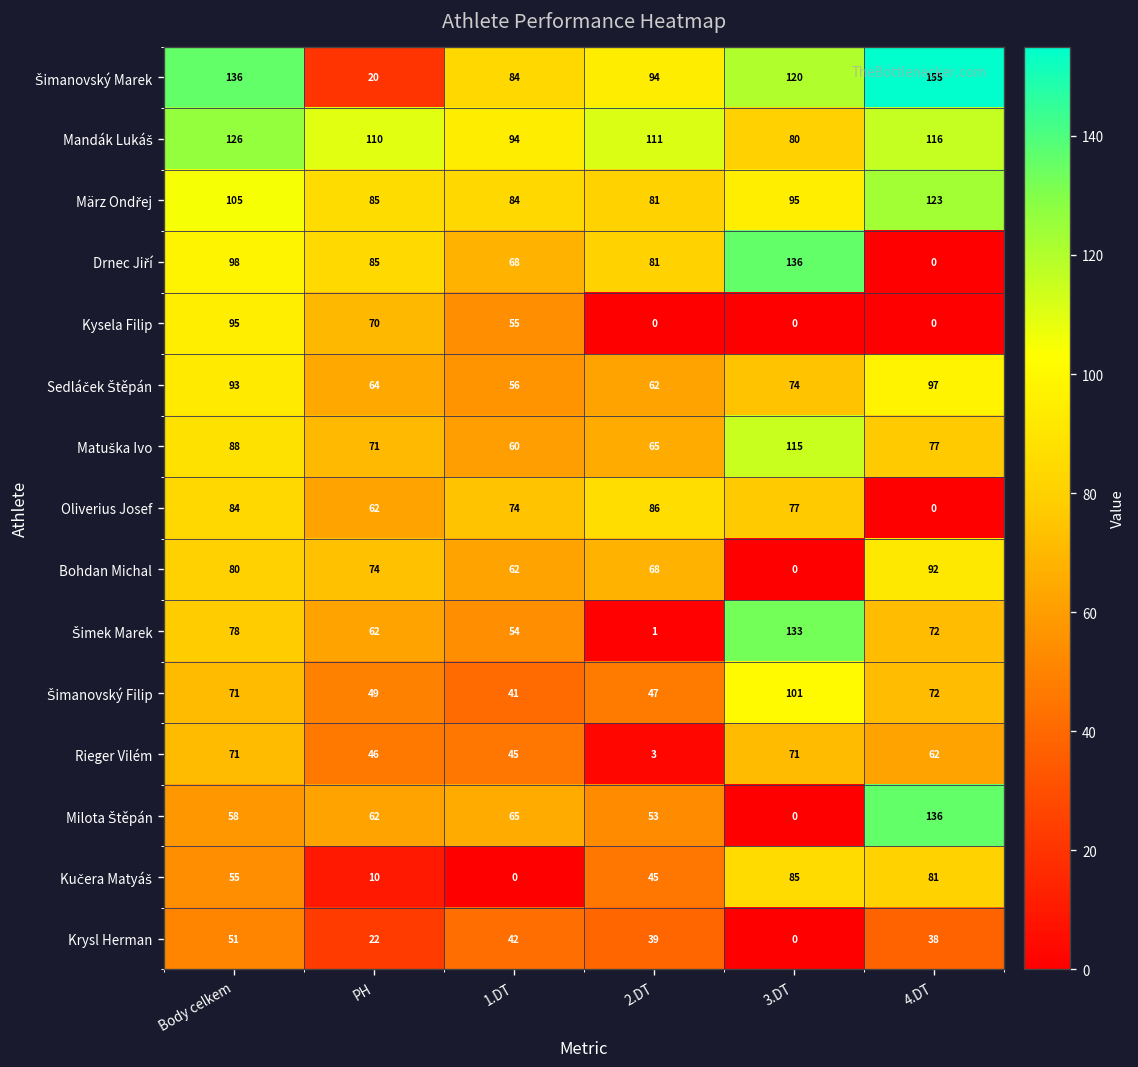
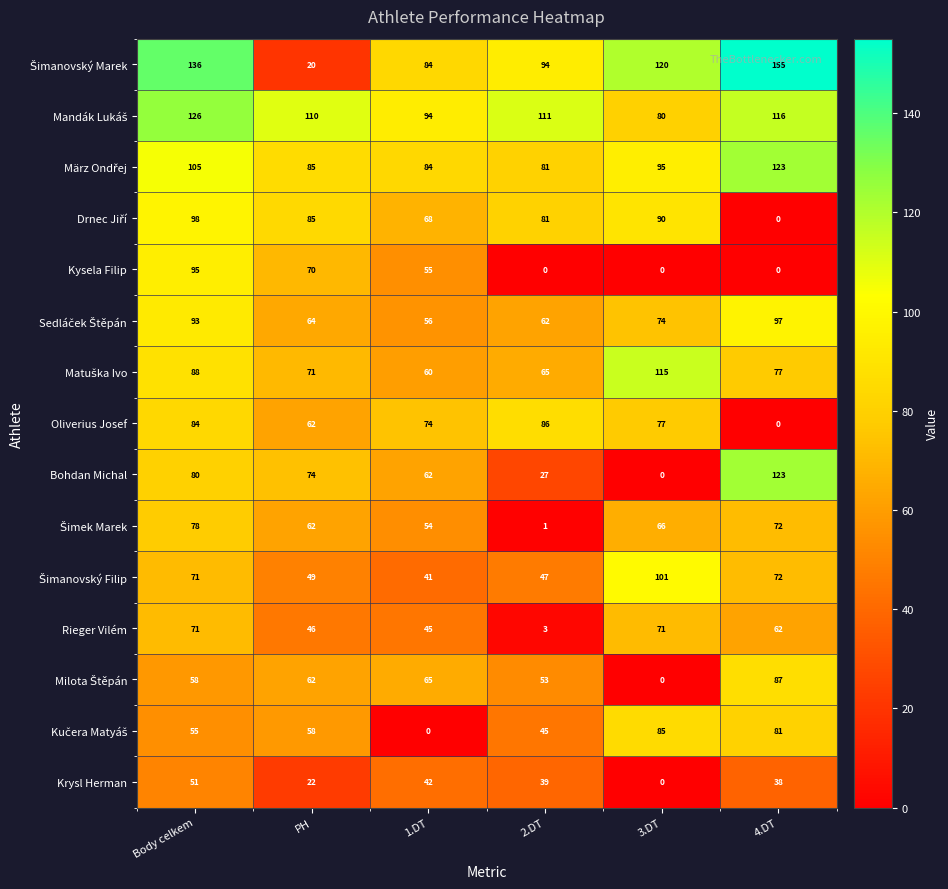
  {
    "Šimanovský Marek": {
      "Body celkem": 136,
      "PH": 20,
      "1.DT": 84,
      "2.DT": 94,
      "3.DT": 120
    },
    "Mandák Lukáš": {
      "Body celkem": 126,
      "PH": 110,
      "1.DT": 94,
      "2.DT": 111,
      "3.DT": 80,
      "4.DT": 116
    },
    "März Ondřej": {
      "Body celkem": 105,
      "PH": 85,
      "1.DT": 84,
      "2.DT": 81,
      "3.DT": 95,
      "4.DT": 123
    },
    "Drnec Jiří": {
      "Body celkem": 98,
      "PH": 85,
      "1.DT": 68,
      "2.DT": 81,
-     "3.DT": 136,
+     "3.DT": 90,
      "4.DT": 0
    },
    "Kysela Filip": {
      "Body celkem": 95,
      "PH": 70,
      "1.DT": 55,
      "2.DT": 0,
      "3.DT": 0,
      "4.DT": 0
    },
    "Sedláček Štěpán": {
      "Body celkem": 93,
      "PH": 64,
      "1.DT": 56,
      "2.DT": 62,
      "3.DT": 74,
      "4.DT": 97
    },
    "Matuška Ivo": {
      "Body celkem": 88,
      "PH": 71,
      "1.DT": 60,
      "2.DT": 65,
      "3.DT": 115,
      "4.DT": 77
    },
    "Oliverius Josef": {
      "Body celkem": 84,
      "PH": 62,
      "1.DT": 74,
      "2.DT": 86,
      "3.DT": 77,
      "4.DT": 0
    },
    "Bohdan Michal": {
      "Body celkem": 80,
      "PH": 74,
      "1.DT": 62,
-     "2.DT": 68,
+     "2.DT": 27,
      "3.DT": 0,
-     "4.DT": 92
+     "4.DT": 123
    },
    "Šimek Marek": {
      "Body celkem": 78,
      "PH": 62,
      "1.DT": 54,
      "2.DT": 1,
-     "3.DT": 133,
+     "3.DT": 66,
      "4.DT": 72
    },
    "Šimanovský Filip": {
      "Body celkem": 71,
      "PH": 49,
      "1.DT": 41,
      "2.DT": 47,
      "3.DT": 101,
      "4.DT": 72
    },
    "Rieger Vilém": {
      "Body celkem": 71,
      "PH": 46,
      "1.DT": 45,
      "2.DT": 3,
      "3.DT": 71,
      "4.DT": 62
    },
    "Milota Štěpán": {
      "Body celkem": 58,
      "PH": 62,
      "1.DT": 65,
      "2.DT": 53,
      "3.DT": 0,
-     "4.DT": 136
+     "4.DT": 87
    },
    "Kučera Matyáš": {
      "Body celkem": 55,
-     "PH": 10,
+     "PH": 58,
      "1.DT": 0,
      "2.DT": 45,
      "3.DT": 85,
      "4.DT": 81
    },
    "Krysl Herman": {
      "Body celkem": 51,
      "PH": 22,
      "1.DT": 42,
      "2.DT": 39,
      "3.DT": 0,
      "4.DT": 38
    }
  }
